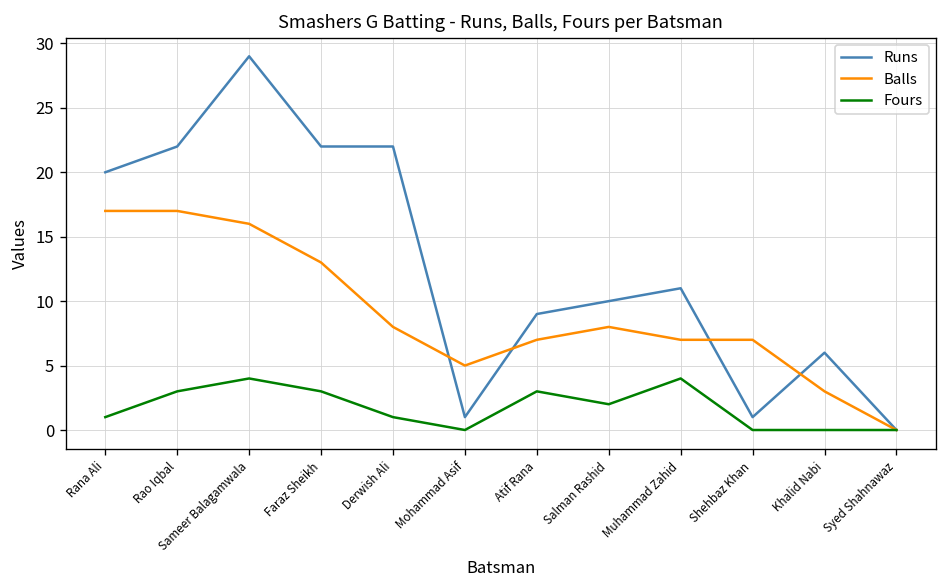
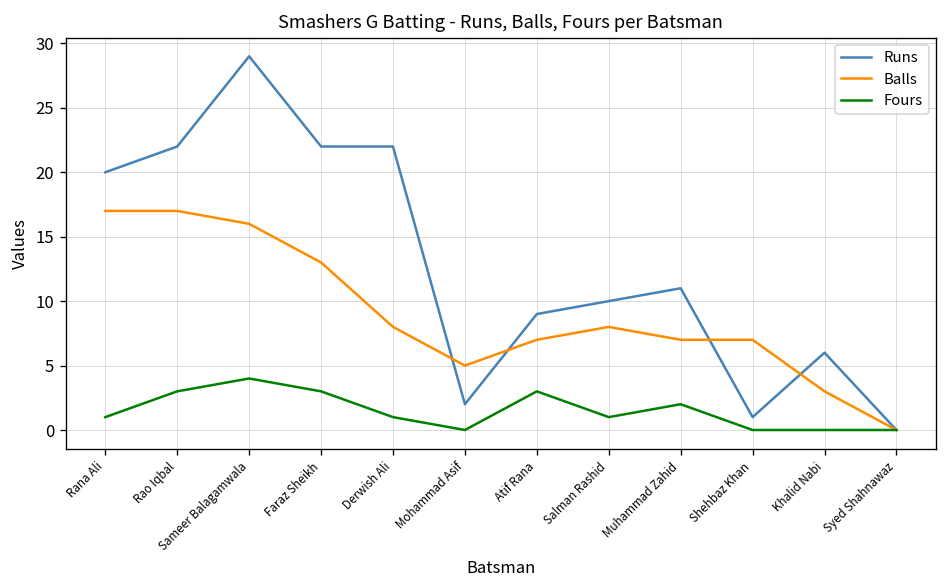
  {
    "Runs": {
      "Rana Ali": 20,
      "Rao Iqbal": 22,
      "Sameer Balagamwala": 29,
      "Faraz Sheikh": 22,
      "Derwish Ali": 22,
-     "Mohammad Asif": 1,
+     "Mohammad Asif": 2,
      "Atif Rana": 9,
      "Salman Rashid": 10,
      "Muhammad Zahid": 11,
      "Shehbaz Khan": 1,
      "Khalid Nabi": 6
    },
    "Balls": {
      "Rana Ali": 17,
      "Rao Iqbal": 17,
      "Sameer Balagamwala": 16,
      "Faraz Sheikh": 13,
      "Derwish Ali": 8,
      "Mohammad Asif": 5,
      "Atif Rana": 7,
      "Salman Rashid": 8,
      "Muhammad Zahid": 7,
      "Shehbaz Khan": 7,
      "Khalid Nabi": 3
    },
    "Fours": {
      "Rana Ali": 1,
      "Rao Iqbal": 3,
      "Sameer Balagamwala": 4,
      "Faraz Sheikh": 3,
      "Derwish Ali": 1,
      "Mohammad Asif": 0,
      "Atif Rana": 3,
-     "Salman Rashid": 2,
-     "Muhammad Zahid": 4,
+     "Salman Rashid": 1,
+     "Muhammad Zahid": 2,
      "Shehbaz Khan": 0,
      "Khalid Nabi": 0
    }
  }
